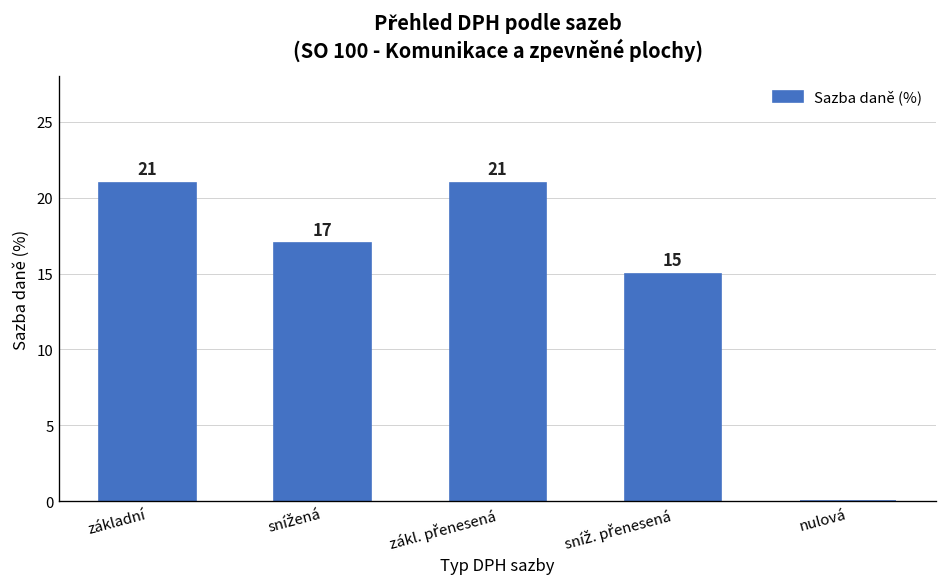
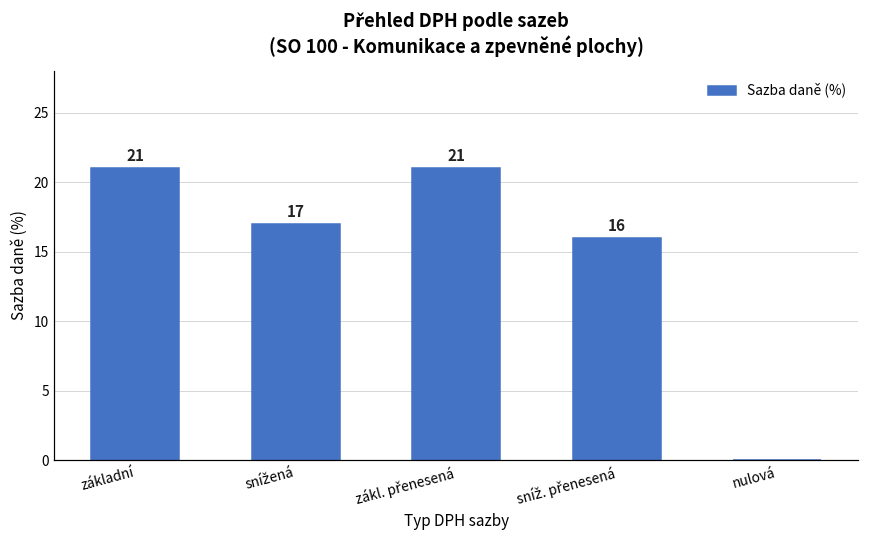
  {
    "základní": 21,
    "snížená": 17,
    "zákl. přenesená": 21,
-   "sníž. přenesená": 15
+   "sníž. přenesená": 16
  }
